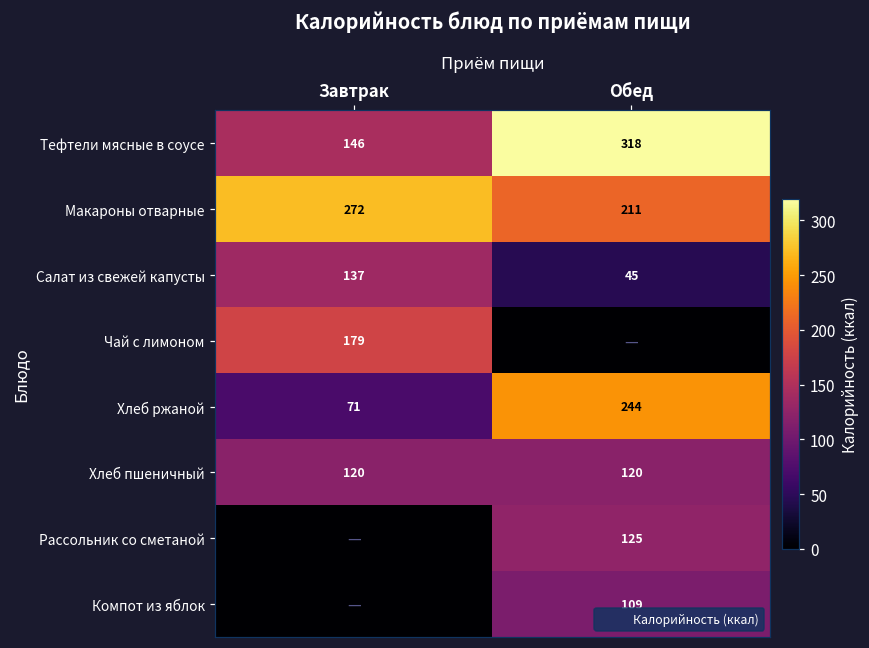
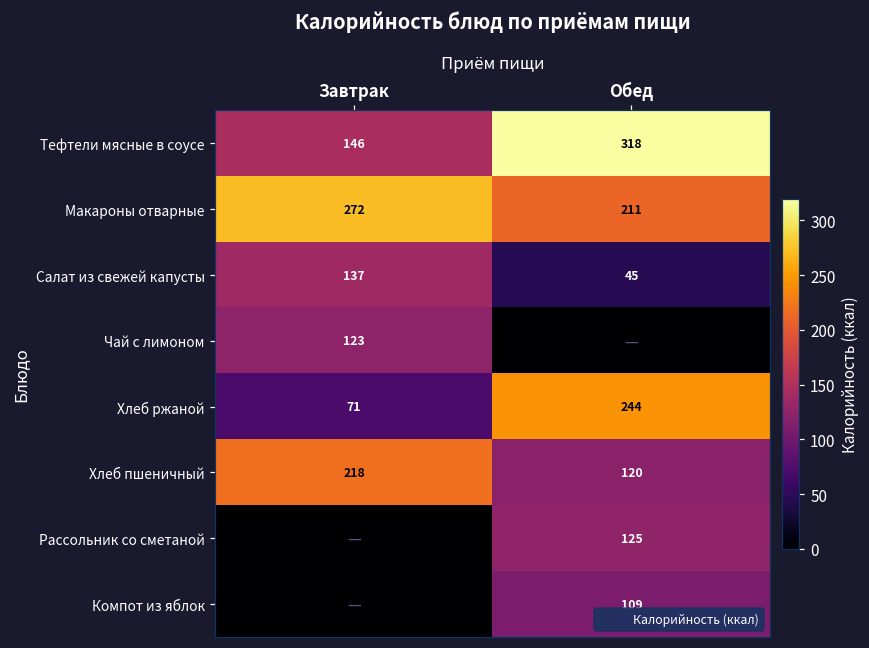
  {
    "Тефтели мясные в соусе": {
      "Завтрак": 146,
      "Обед": 318
    },
    "Макароны отварные": {
      "Завтрак": 272,
      "Обед": 211
    },
    "Салат из свежей капусты": {
      "Завтрак": 137,
      "Обед": 45
    },
    "Чай с лимоном": {
-     "Завтрак": 179
+     "Завтрак": 123
    },
    "Хлеб ржаной": {
      "Завтрак": 71,
      "Обед": 244
    },
    "Хлеб пшеничный": {
-     "Завтрак": 120,
+     "Завтрак": 218,
      "Обед": 120
    },
    "Рассольник со сметаной": {
      "Обед": 125
    }
  }
